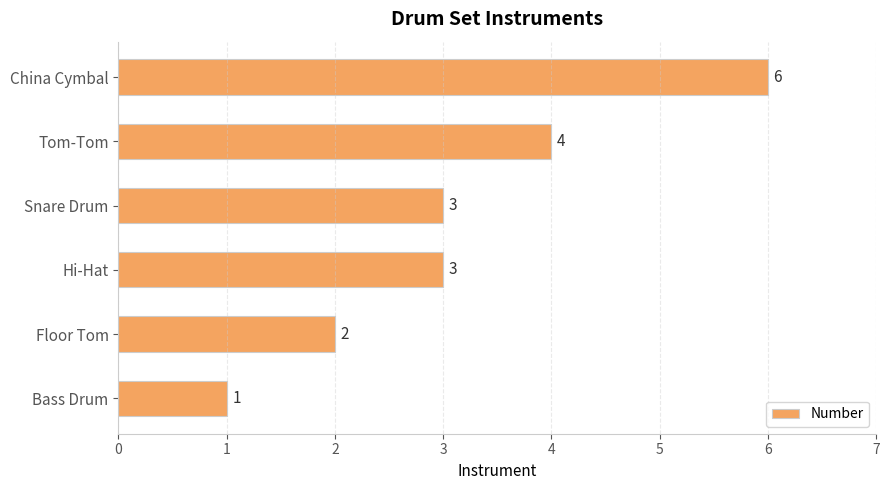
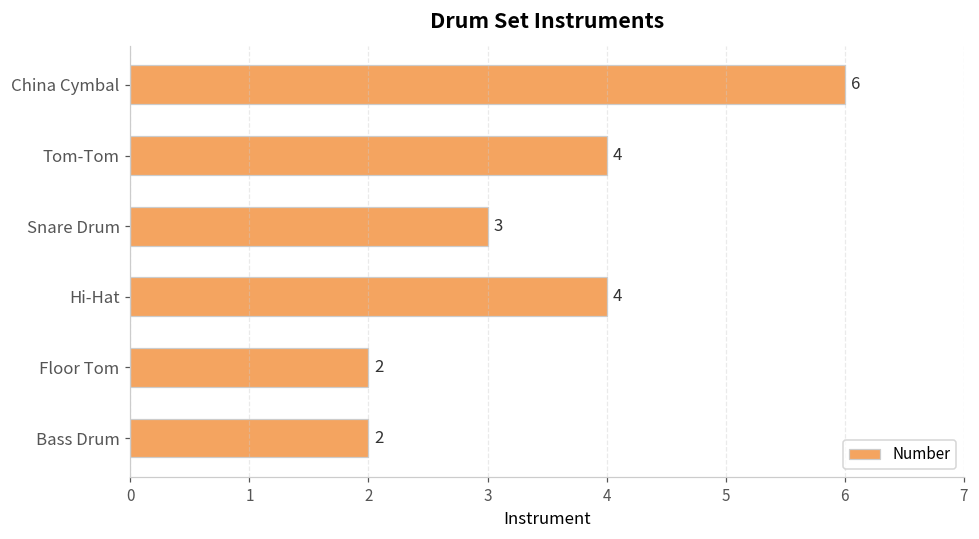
  {
    "China Cymbal": 6,
    "Tom-Tom": 4,
    "Snare Drum": 3,
-   "Hi-Hat": 3,
+   "Hi-Hat": 4,
    "Floor Tom": 2,
-   "Bass Drum": 1
+   "Bass Drum": 2
  }
